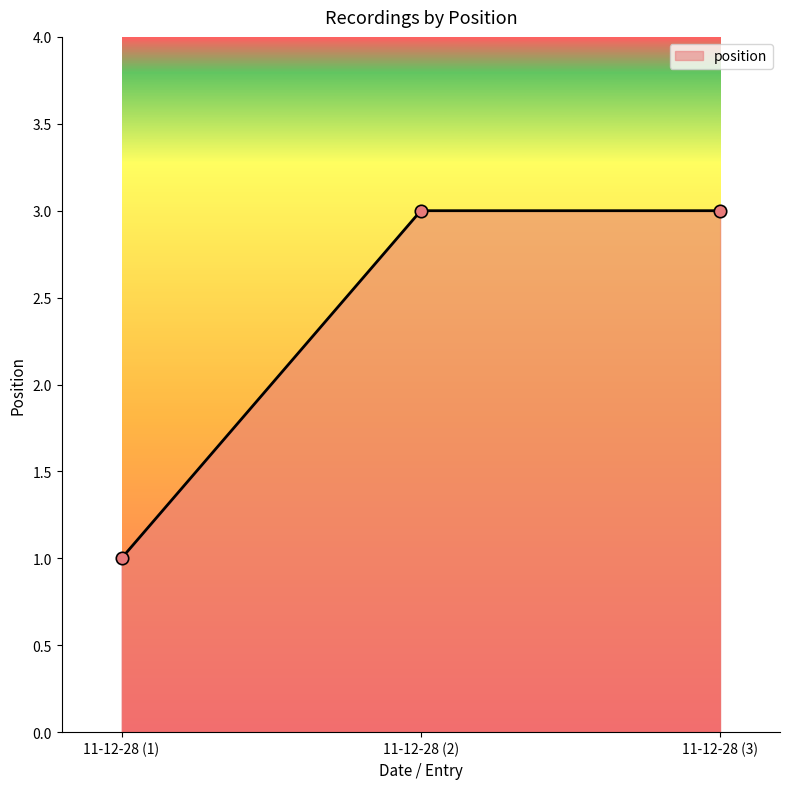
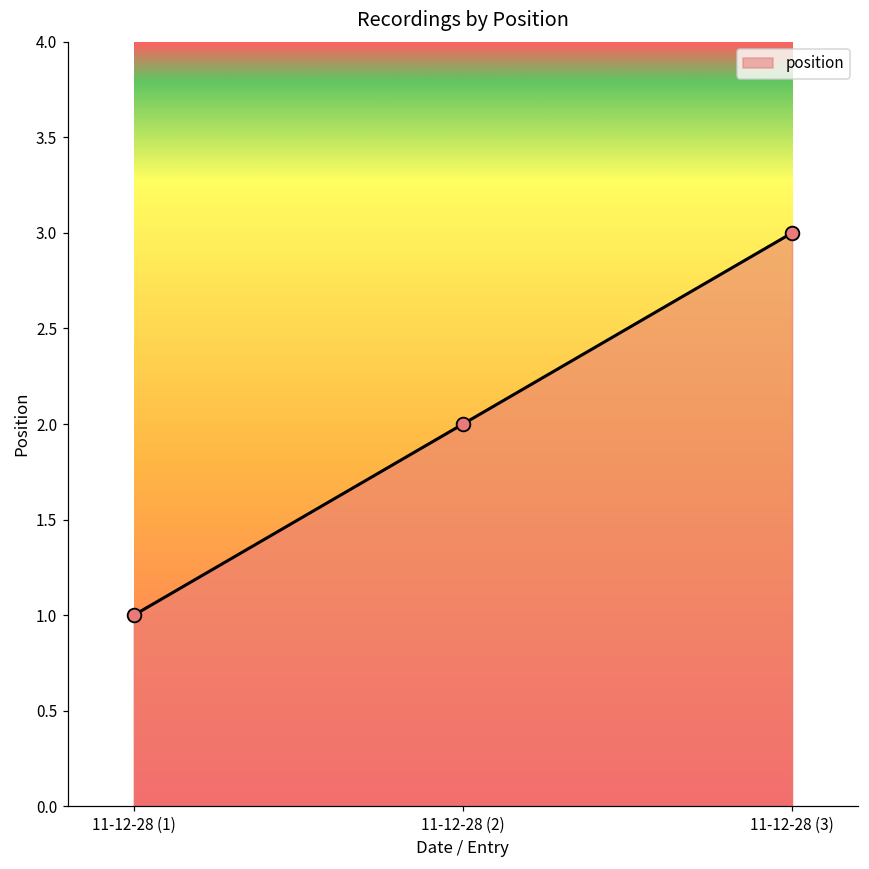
  {
    "11-12-28 (1)": 1,
-   "11-12-28 (2)": 3,
+   "11-12-28 (2)": 2,
    "11-12-28 (3)": 3
  }
